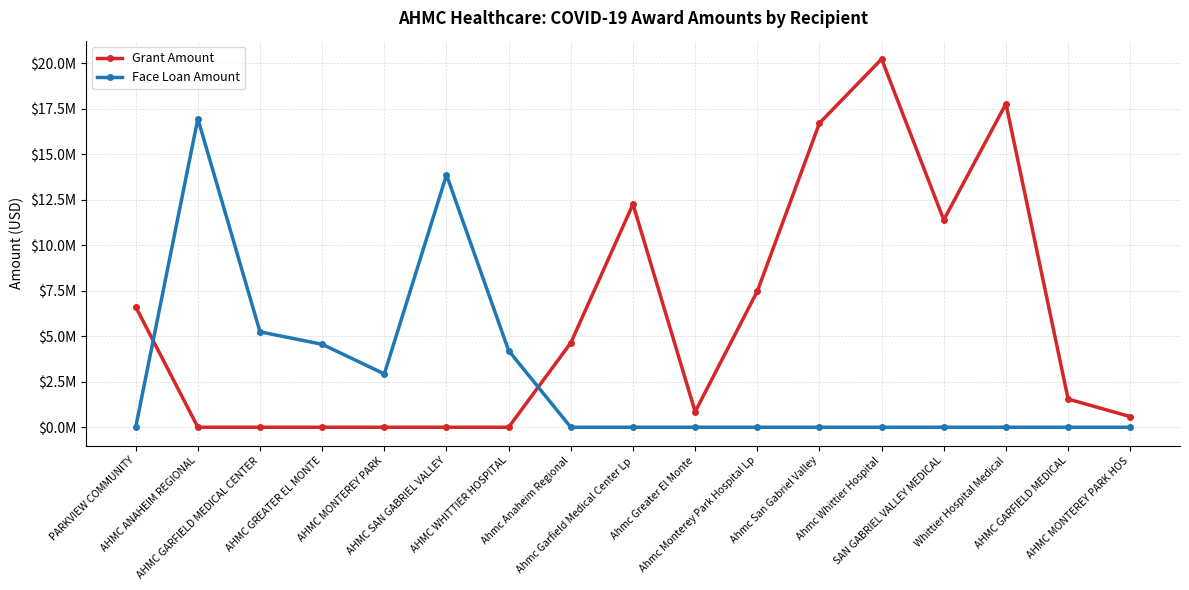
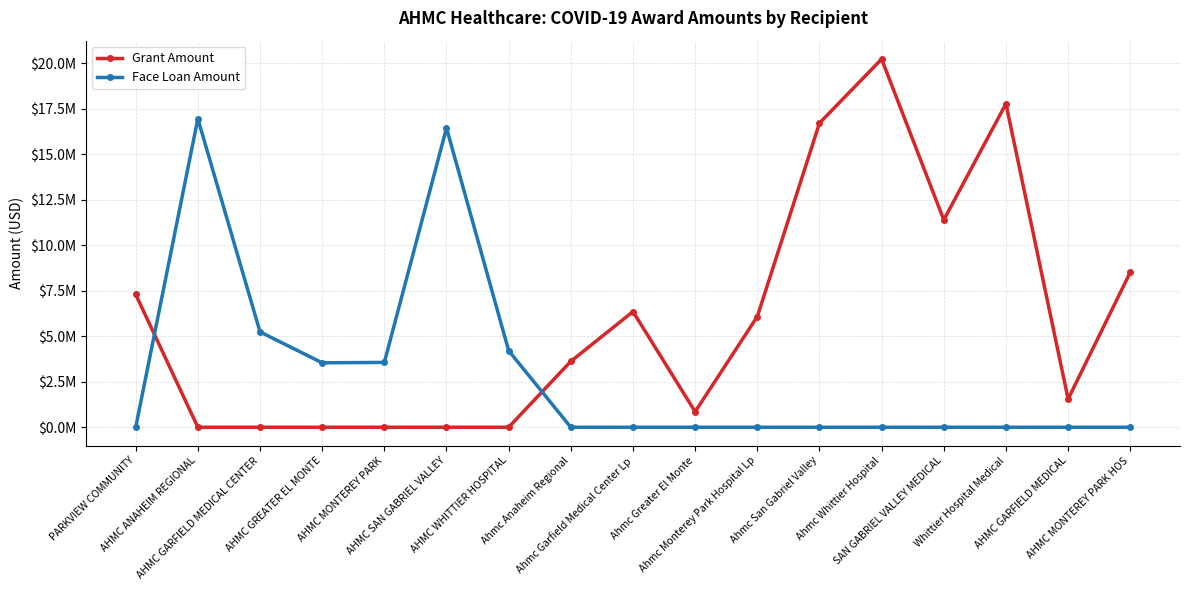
  {
    "Grant Amount": {
-     "PARKVIEW COMMUNITY": "$6600000",
+     "PARKVIEW COMMUNITY": "$7300000",
      "AHMC ANAHEIM REGIONAL": "$0",
      "AHMC GARFIELD MEDICAL CENTER": "$0",
      "AHMC GREATER EL MONTE": "$0",
      "AHMC MONTEREY PARK": "$0",
      "AHMC SAN GABRIEL VALLEY": "$0",
      "AHMC WHITTIER HOSPITAL": "$0",
-     "Ahmc Anaheim Regional": "$4600000",
-     "Ahmc Garfield Medical Center Lp": "$12300000",
+     "Ahmc Anaheim Regional": "$3600000",
+     "Ahmc Garfield Medical Center Lp": "$6400000",
      "Ahmc Greater El Monte": "$900000",
-     "Ahmc Monterey Park Hospital Lp": "$7500000",
+     "Ahmc Monterey Park Hospital Lp": "$6100000",
      "Ahmc San Gabriel Valley": "$16700000",
      "Ahmc Whittier Hospital": "$20200000",
      "SAN GABRIEL VALLEY MEDICAL": "$11400000",
      "Whittier Hospital Medical": "$17800000",
      "AHMC GARFIELD MEDICAL": "$1600000",
-     "AHMC MONTEREY PARK HOS": "$600000"
+     "AHMC MONTEREY PARK HOS": "$8500000"
    },
    "Face Loan Amount": {
      "PARKVIEW COMMUNITY": "$0",
      "AHMC ANAHEIM REGIONAL": "$17000000",
      "AHMC GARFIELD MEDICAL CENTER": "$5200000",
-     "AHMC GREATER EL MONTE": "$4600000",
-     "AHMC MONTEREY PARK": "$2900000",
-     "AHMC SAN GABRIEL VALLEY": "$13900000",
+     "AHMC GREATER EL MONTE": "$3500000",
+     "AHMC MONTEREY PARK": "$3600000",
+     "AHMC SAN GABRIEL VALLEY": "$16400000",
      "AHMC WHITTIER HOSPITAL": "$4200000",
      "Ahmc Anaheim Regional": "$0",
      "Ahmc Garfield Medical Center Lp": "$0",
      "Ahmc Greater El Monte": "$0",
      "Ahmc Monterey Park Hospital Lp": "$0",
      "Ahmc San Gabriel Valley": "$0",
      "Ahmc Whittier Hospital": "$0",
      "SAN GABRIEL VALLEY MEDICAL": "$0",
      "Whittier Hospital Medical": "$0",
      "AHMC GARFIELD MEDICAL": "$0",
      "AHMC MONTEREY PARK HOS": "$0"
    }
  }
